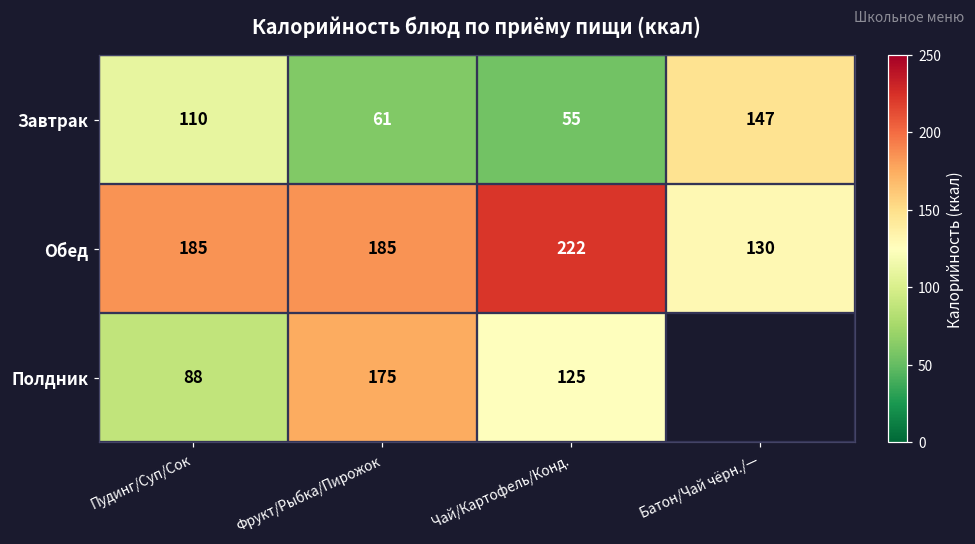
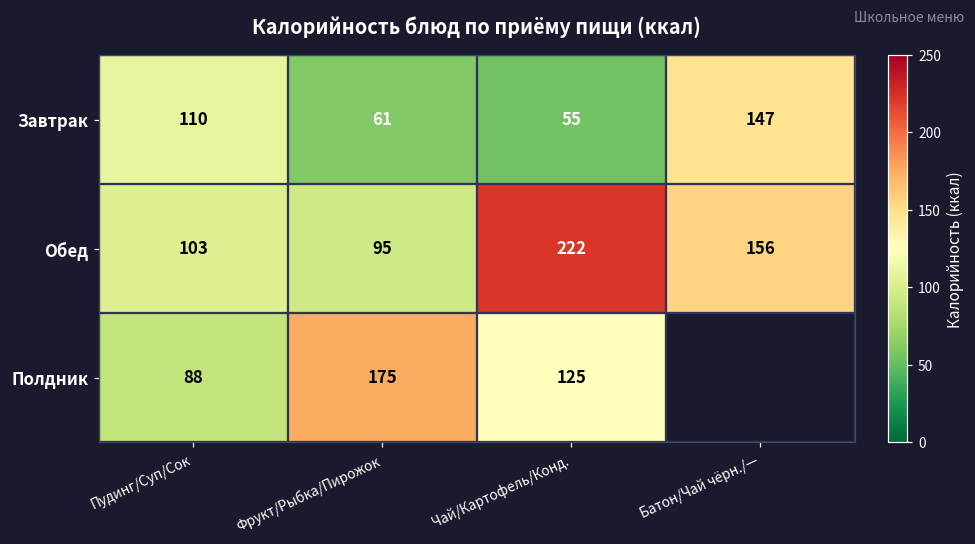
  {
    "Завтрак": {
      "Пудинг/Суп/Сок": 110,
      "Фрукт/Рыбка/Пирожок": 61,
      "Чай/Картофель/Конд.": 55,
      "Батон/Чай чёрн./—": 147
    },
    "Обед": {
-     "Пудинг/Суп/Сок": 185,
-     "Фрукт/Рыбка/Пирожок": 185,
+     "Пудинг/Суп/Сок": 103,
+     "Фрукт/Рыбка/Пирожок": 95,
      "Чай/Картофель/Конд.": 222,
-     "Батон/Чай чёрн./—": 130
+     "Батон/Чай чёрн./—": 156
    },
    "Полдник": {
      "Пудинг/Суп/Сок": 88,
      "Фрукт/Рыбка/Пирожок": 175,
      "Чай/Картофель/Конд.": 125
    }
  }
